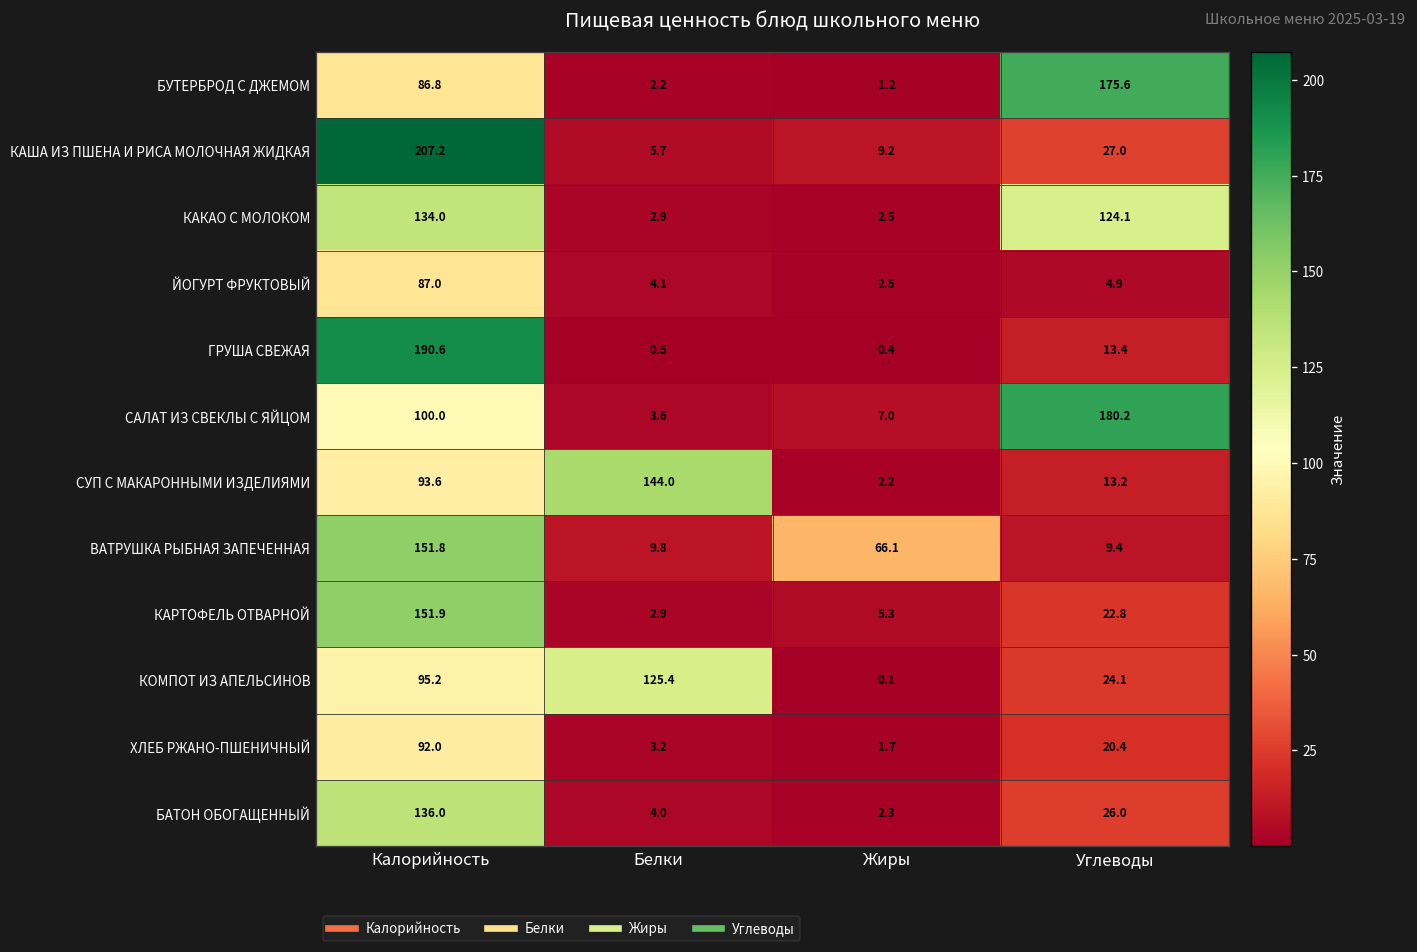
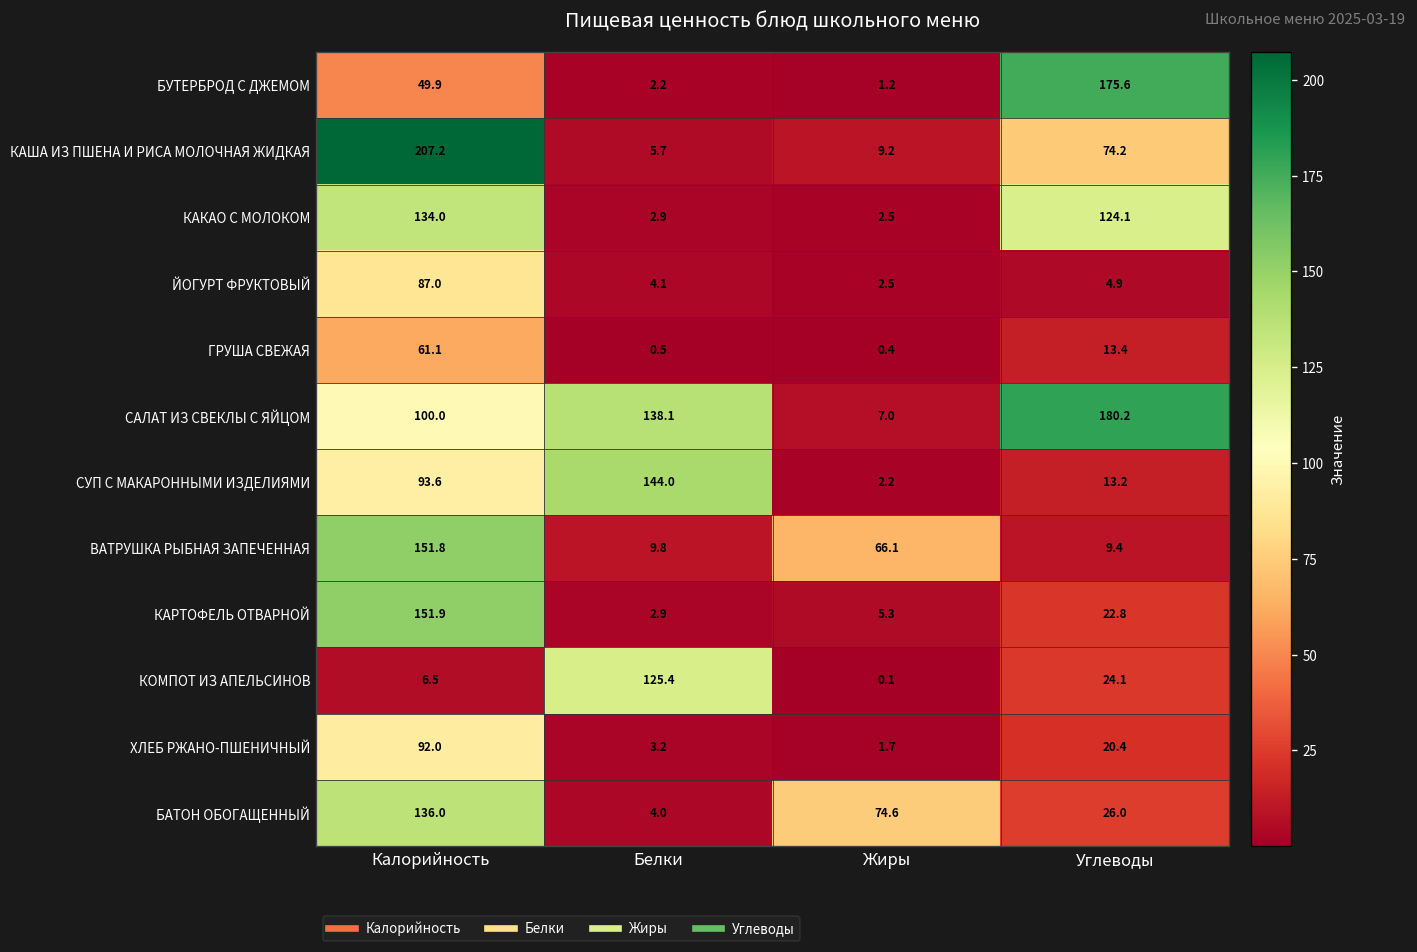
  {
    "БУТЕРБРОД С ДЖЕМОМ": {
-     "Калорийность": 86.8,
+     "Калорийность": 49.9,
      "Белки": 2.2,
      "Жиры": 1.2,
      "Углеводы": 175.6
    },
    "КАША ИЗ ПШЕНА И РИСА МОЛОЧНАЯ ЖИДКАЯ": {
      "Калорийность": 207.2,
      "Белки": 5.7,
      "Жиры": 9.2,
-     "Углеводы": 27.0
+     "Углеводы": 74.2
    },
    "КАКАО С МОЛОКОМ": {
      "Калорийность": 134.0,
      "Белки": 2.9,
      "Жиры": 2.5,
      "Углеводы": 124.1
    },
    "ЙОГУРТ ФРУКТОВЫЙ": {
      "Калорийность": 87.0,
      "Белки": 4.1,
      "Жиры": 2.5,
      "Углеводы": 4.9
    },
    "ГРУША СВЕЖАЯ": {
-     "Калорийность": 190.6,
+     "Калорийность": 61.1,
      "Белки": 0.5,
      "Жиры": 0.4,
      "Углеводы": 13.4
    },
    "САЛАТ ИЗ СВЕКЛЫ С ЯЙЦОМ": {
      "Калорийность": 100.0,
-     "Белки": 3.6,
+     "Белки": 138.1,
      "Жиры": 7.0,
      "Углеводы": 180.2
    },
    "СУП С МАКАРОННЫМИ ИЗДЕЛИЯМИ": {
      "Калорийность": 93.6,
      "Белки": 144.0,
      "Жиры": 2.2,
      "Углеводы": 13.2
    },
    "ВАТРУШКА РЫБНАЯ ЗАПЕЧЕННАЯ": {
      "Калорийность": 151.8,
      "Белки": 9.8,
      "Жиры": 66.1,
      "Углеводы": 9.4
    },
    "КАРТОФЕЛЬ ОТВАРНОЙ": {
      "Калорийность": 151.9,
      "Белки": 2.9,
      "Жиры": 5.3,
      "Углеводы": 22.8
    },
    "КОМПОТ ИЗ АПЕЛЬСИНОВ": {
-     "Калорийность": 95.2,
+     "Калорийность": 6.5,
      "Белки": 125.4,
      "Жиры": 0.1,
      "Углеводы": 24.1
    },
    "ХЛЕБ РЖАНО-ПШЕНИЧНЫЙ": {
      "Калорийность": 92.0,
      "Белки": 3.2,
      "Жиры": 1.7,
      "Углеводы": 20.4
    },
    "БАТОН ОБОГАЩЕННЫЙ": {
      "Калорийность": 136.0,
      "Белки": 4.0,
-     "Жиры": 2.3,
+     "Жиры": 74.6,
      "Углеводы": 26.0
    }
  }
